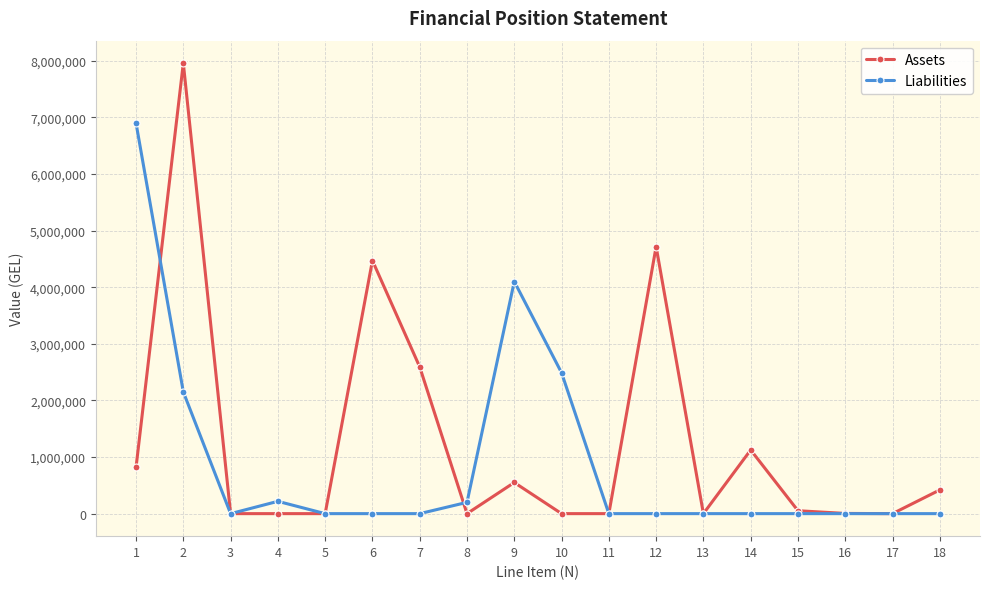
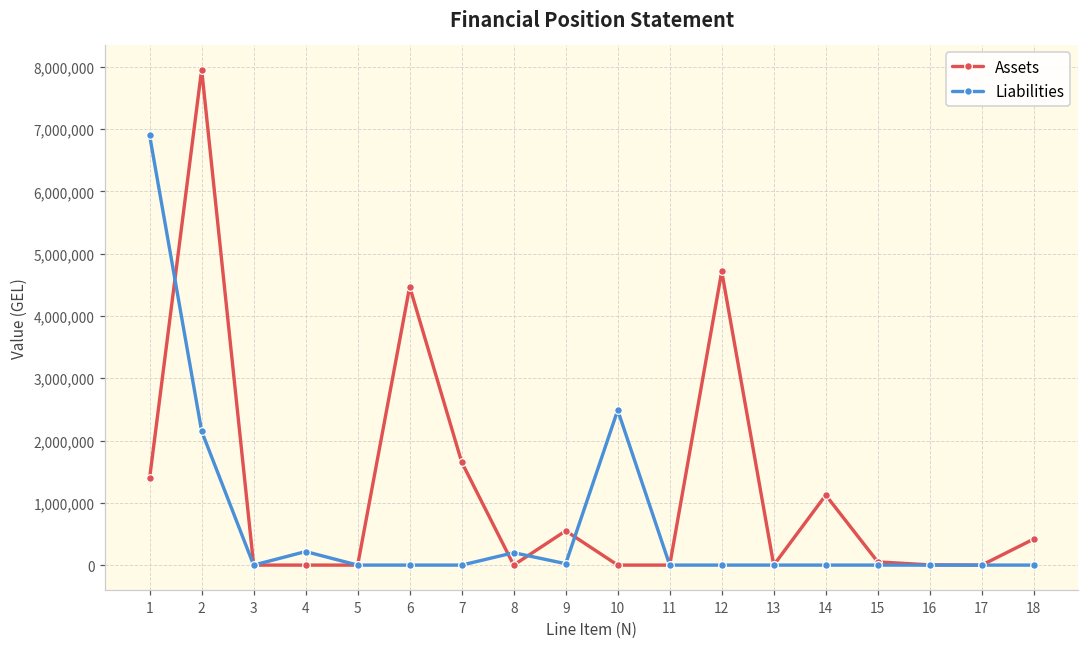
  {
    "Assets": {
-     "1": "800,000",
+     "1": "1,400,000",
      "2": "8,000,000",
      "4": "0",
      "6": "4,500,000",
-     "7": "2,600,000",
+     "7": "1,700,000",
      "8": "0",
      "9": "600,000",
      "10": "0",
      "12": "4,700,000",
      "14": "1,100,000",
      "15": "100,000",
      "18": "400,000"
    },
    "Liabilities": {
      "1": "6,900,000",
      "2": "2,200,000",
      "4": "200,000",
      "6": "0",
      "7": "0",
      "8": "200,000",
-     "9": "4,100,000",
+     "9": "0",
      "10": "2,500,000",
      "12": "0",
      "14": "0",
      "15": "0",
      "18": "0"
    }
  }
